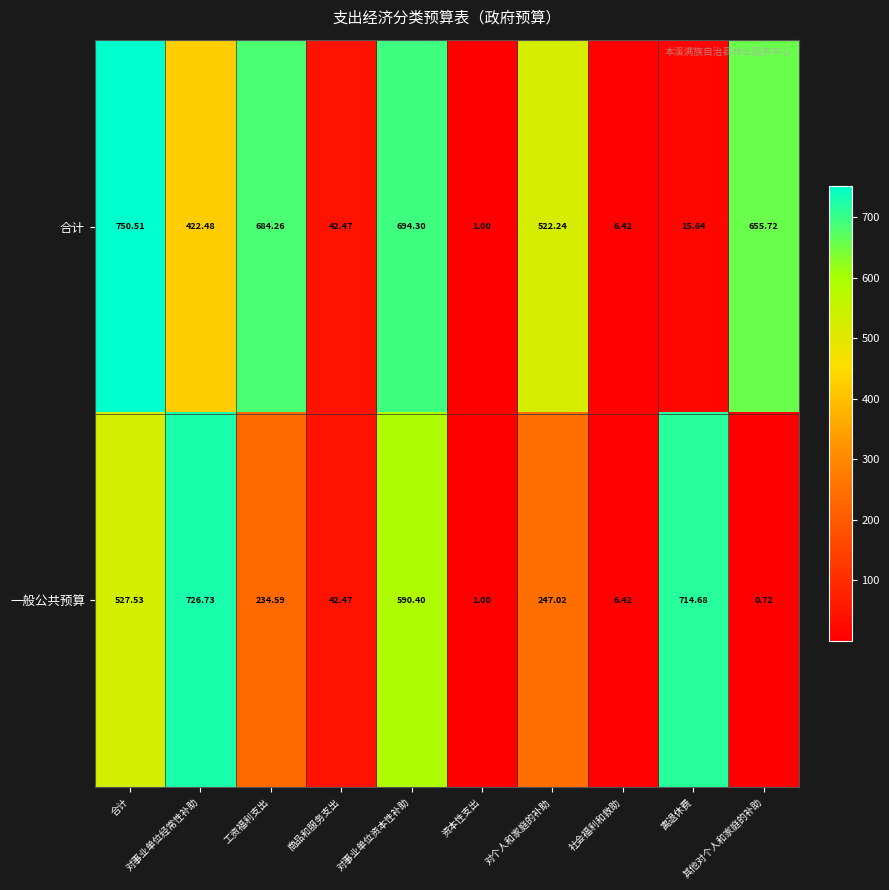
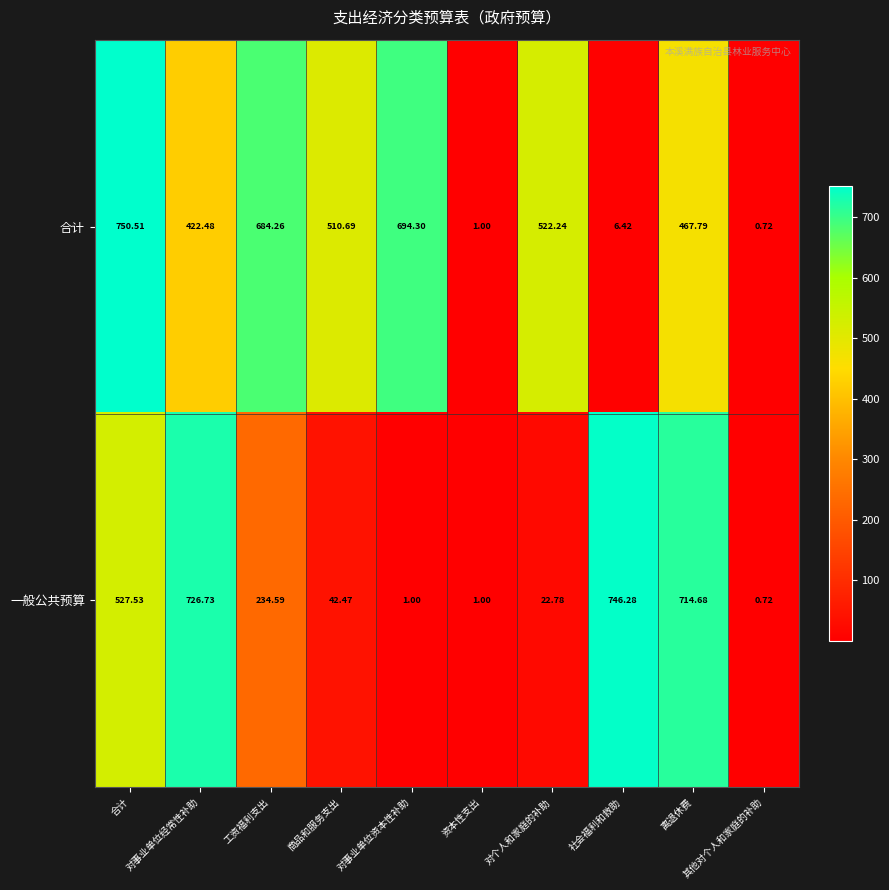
  {
    "合计": {
      "合计": 750.51,
      "对事业单位经常性补助": 422.48,
      "工资福利支出": 684.26,
-     "商品和服务支出": 42.47,
+     "商品和服务支出": 510.69,
      "对事业单位资本性补助": 694.30,
      "资本性支出": 1.00,
      "对个人和家庭的补助": 522.24,
      "社会福利和救助": 6.42,
-     "离退休费": 15.64,
-     "其他对个人和家庭的补助": 655.72
+     "离退休费": 467.79,
+     "其他对个人和家庭的补助": 0.72
    },
    "一般公共预算": {
      "合计": 527.53,
      "对事业单位经常性补助": 726.73,
      "工资福利支出": 234.59,
      "商品和服务支出": 42.47,
-     "对事业单位资本性补助": 590.40,
+     "对事业单位资本性补助": 1.00,
      "资本性支出": 1.00,
-     "对个人和家庭的补助": 247.02,
-     "社会福利和救助": 6.42,
+     "对个人和家庭的补助": 22.78,
+     "社会福利和救助": 746.28,
      "离退休费": 714.68,
      "其他对个人和家庭的补助": 0.72
    }
  }
